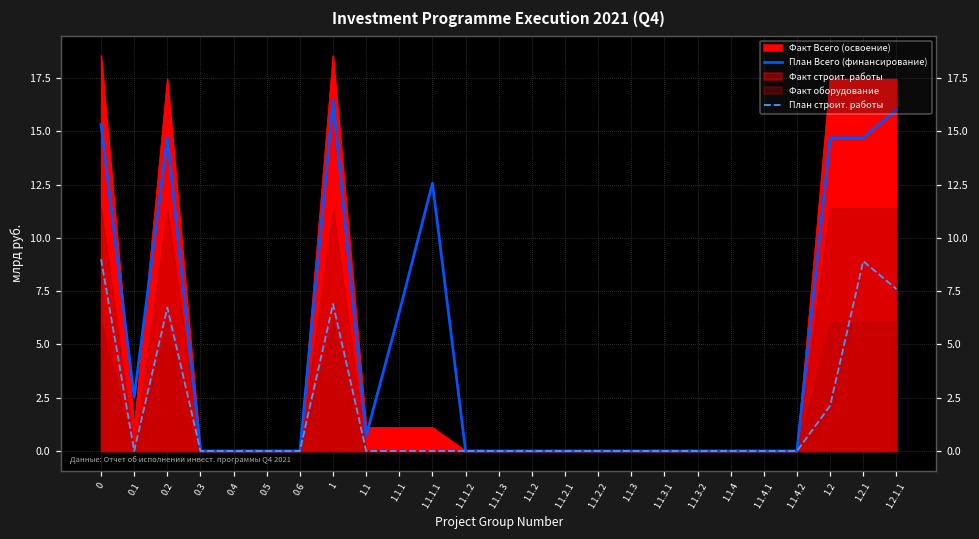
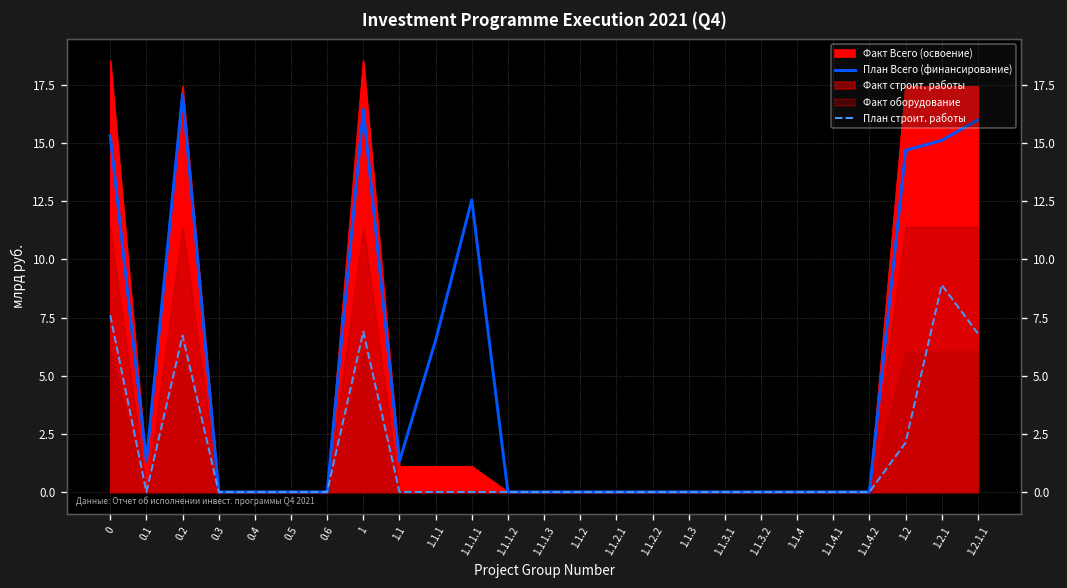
  {
    "План Всего (финансирование)": {
      "0": 15.3,
-     "0.1": 2.5,
-     "0.2": 14.7,
+     "0.1": 1.3,
+     "0.2": 17.1,
      "1": 16.4,
-     "1.1": 0.7,
+     "1.1": 1.3,
      "1.1.1": 6.5,
      "1.1.1.1": 12.6,
      "1.2": 14.7,
-     "1.2.1": 14.7
+     "1.2.1": 15.1
    },
    "План строит. работы": {
-     "0": 9.0,
+     "0": 7.6,
      "0.2": 6.7,
      "1": 6.9,
      "1.2": 2.1,
      "1.2.1": 8.9,
-     "1.2.1.1": 7.6
+     "1.2.1.1": 6.8
    }
  }
